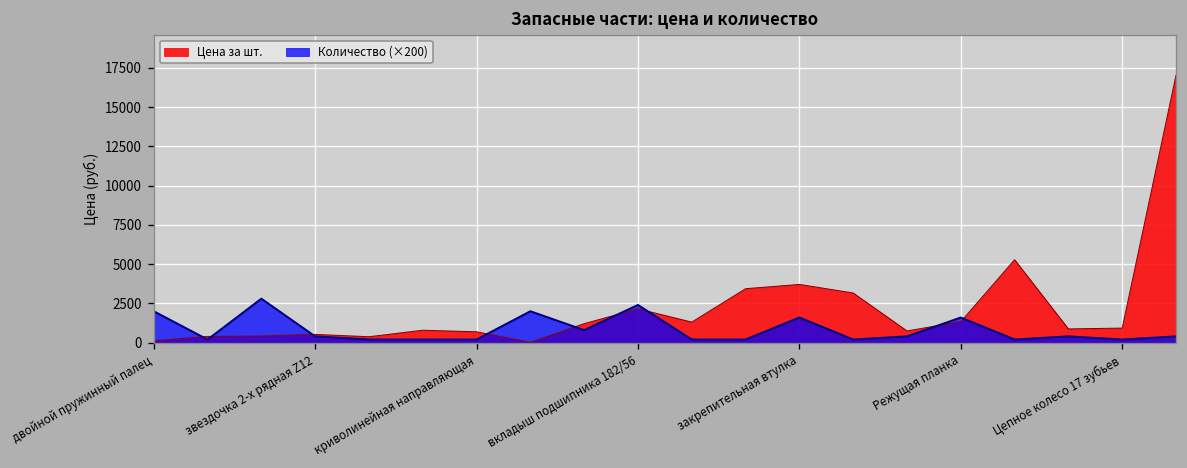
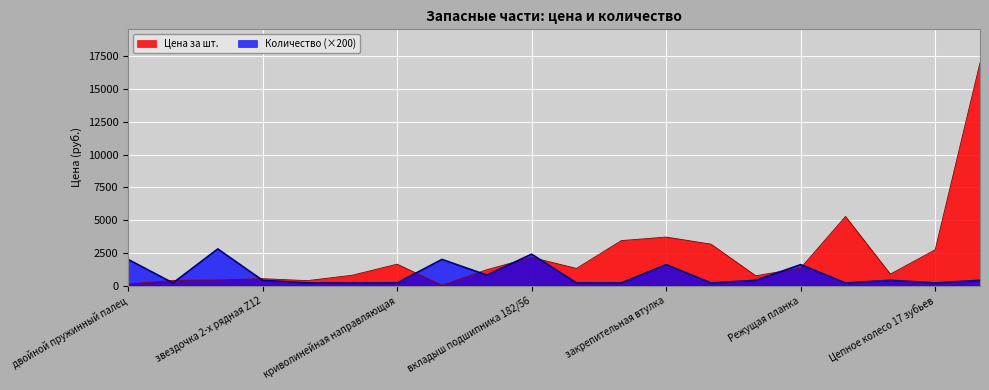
  {
    "Цена за шт.": {
      "двойной пружинный палец": 100,
-     "криволинейная направляющая": 700,
+     "криволинейная направляющая": 1600,
      "вкладыш подшипника 182/56": 2200,
      "закрепительная втулка": 3700,
      "Режущая планка": 1300,
-     "Цепное колесо 17 зубьев": 900
+     "Цепное колесо 17 зубьев": 2700
    },
    "Количество (×200)": {
      "двойной пружинный палец": 2000,
      "криволинейная направляющая": 200,
      "вкладыш подшипника 182/56": 2400,
      "закрепительная втулка": 1600,
      "Режущая планка": 1600,
      "Цепное колесо 17 зубьев": 200
    }
  }
